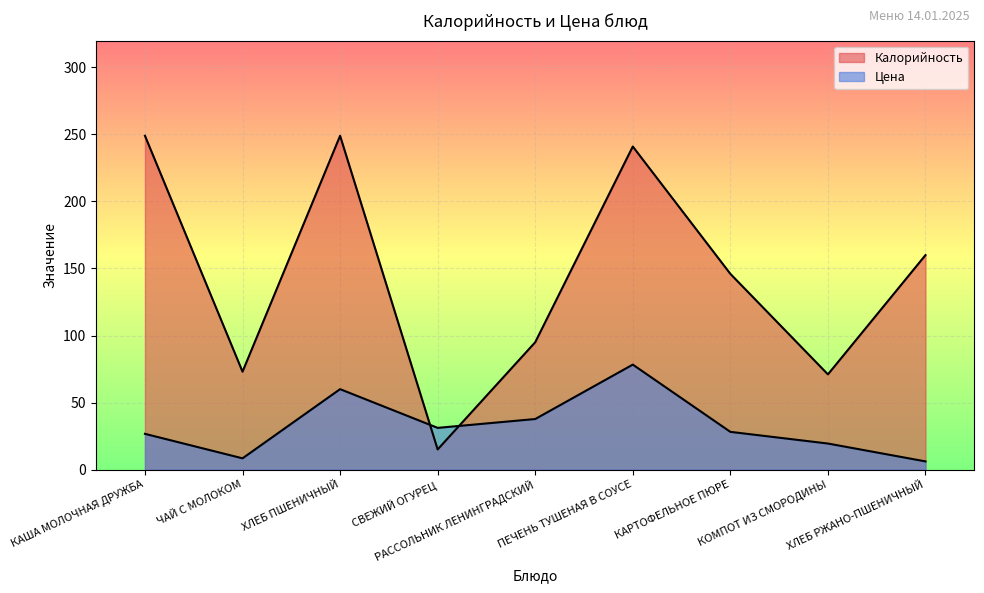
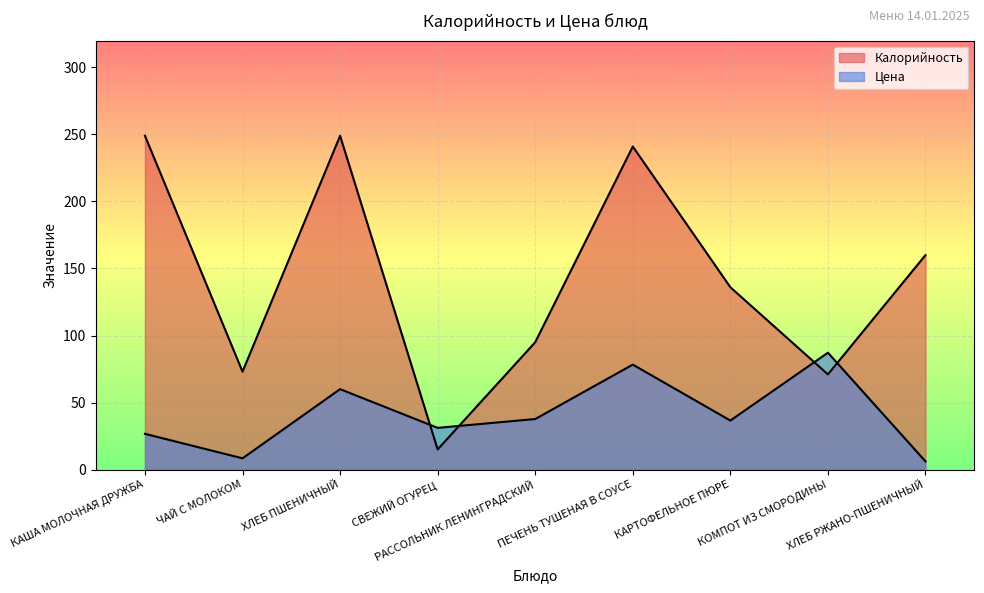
  {
    "Калорийность": {
      "КАША МОЛОЧНАЯ ДРУЖБА": 249,
      "ЧАЙ С МОЛОКОМ": 73,
      "ХЛЕБ ПШЕНИЧНЫЙ": 249,
      "СВЕЖИЙ ОГУРЕЦ": 15,
      "РАССОЛЬНИК ЛЕНИНГРАДСКИЙ": 95,
      "ПЕЧЕНЬ ТУШЕНАЯ В СОУСЕ": 241,
-     "КАРТОФЕЛЬНОЕ ПЮРЕ": 146,
+     "КАРТОФЕЛЬНОЕ ПЮРЕ": 136,
      "КОМПОТ ИЗ СМОРОДИНЫ": 71,
      "ХЛЕБ РЖАНО-ПШЕНИЧНЫЙ": 160
    },
    "Цена": {
      "КАША МОЛОЧНАЯ ДРУЖБА": 27,
      "ЧАЙ С МОЛОКОМ": 8,
      "ХЛЕБ ПШЕНИЧНЫЙ": 60,
      "СВЕЖИЙ ОГУРЕЦ": 31,
      "РАССОЛЬНИК ЛЕНИНГРАДСКИЙ": 38,
      "ПЕЧЕНЬ ТУШЕНАЯ В СОУСЕ": 78,
-     "КАРТОФЕЛЬНОЕ ПЮРЕ": 28,
-     "КОМПОТ ИЗ СМОРОДИНЫ": 19,
+     "КАРТОФЕЛЬНОЕ ПЮРЕ": 37,
+     "КОМПОТ ИЗ СМОРОДИНЫ": 87,
      "ХЛЕБ РЖАНО-ПШЕНИЧНЫЙ": 6
    }
  }
